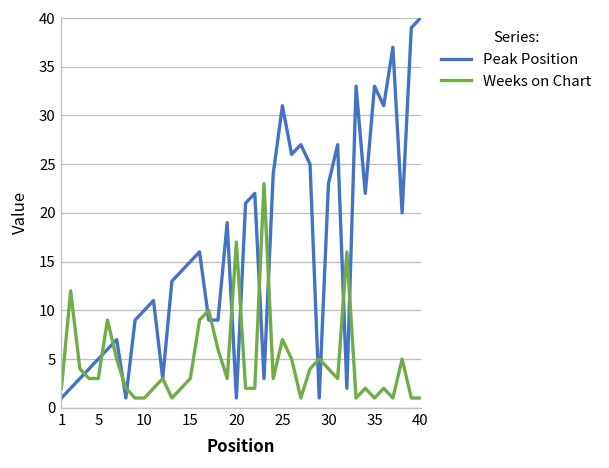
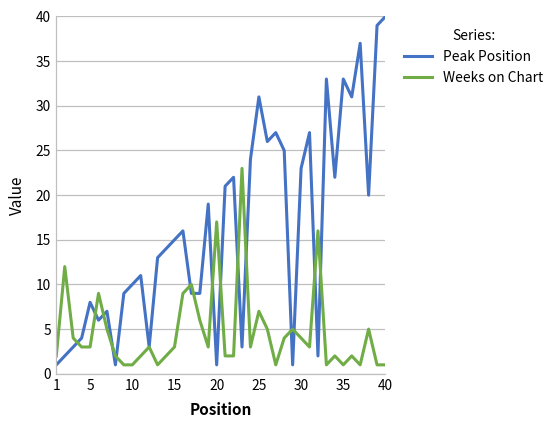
  {
    "Peak Position": {
      "1": 1,
-     "5": 5,
+     "5": 8,
      "10": 10,
      "15": 15,
      "20": 1,
      "25": 31,
      "30": 23,
      "35": 33,
      "40": 40
    },
    "Weeks on Chart": {
      "1": 2,
      "5": 3,
      "10": 1,
      "15": 3,
      "20": 17,
      "25": 7,
      "30": 4,
      "35": 1,
      "40": 1
    }
  }
